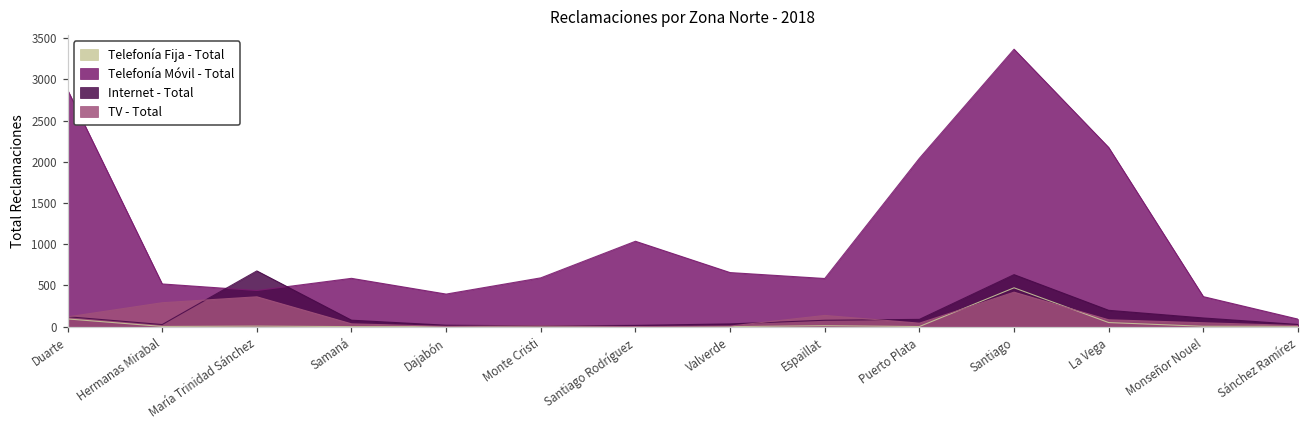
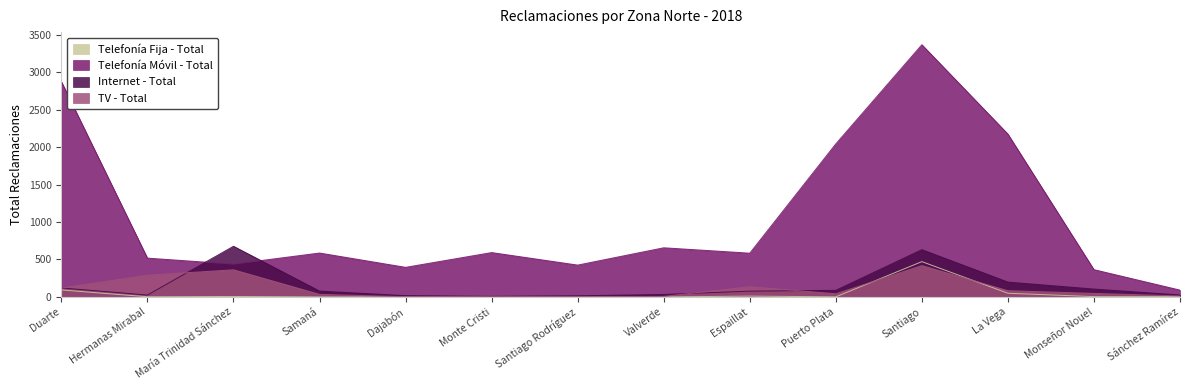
  {
    "Telefonía Fija - Total": {
      "María Trinidad Sánchez": 0,
      "Espaillat": 0,
      "Puerto Plata": 0,
      "Santiago": 500,
      "Monseñor Nouel": 0
    },
    "Telefonía Móvil - Total": {
      "Duarte": 2900,
      "Hermanas Mirabal": 500,
      "María Trinidad Sánchez": 400,
      "Samaná": 600,
      "Dajabón": 400,
      "Monte Cristi": 600,
-     "Santiago Rodríguez": 1000,
+     "Santiago Rodríguez": 400,
      "Valverde": 700,
      "Espaillat": 600,
      "Puerto Plata": 2000,
      "Santiago": 3400,
      "La Vega": 2200,
      "Monseñor Nouel": 400,
      "Sánchez Ramírez": 100
    },
    "Internet - Total": {
      "María Trinidad Sánchez": 700,
      "Samaná": 100,
      "Espaillat": 100,
      "Puerto Plata": 100,
      "Santiago": 600,
      "La Vega": 200,
      "Monseñor Nouel": 100
    },
    "TV - Total": {
      "Hermanas Mirabal": 300,
      "María Trinidad Sánchez": 400,
      "Espaillat": 100,
      "Puerto Plata": 0,
      "Santiago": 400,
      "Monseñor Nouel": 0
    }
  }
